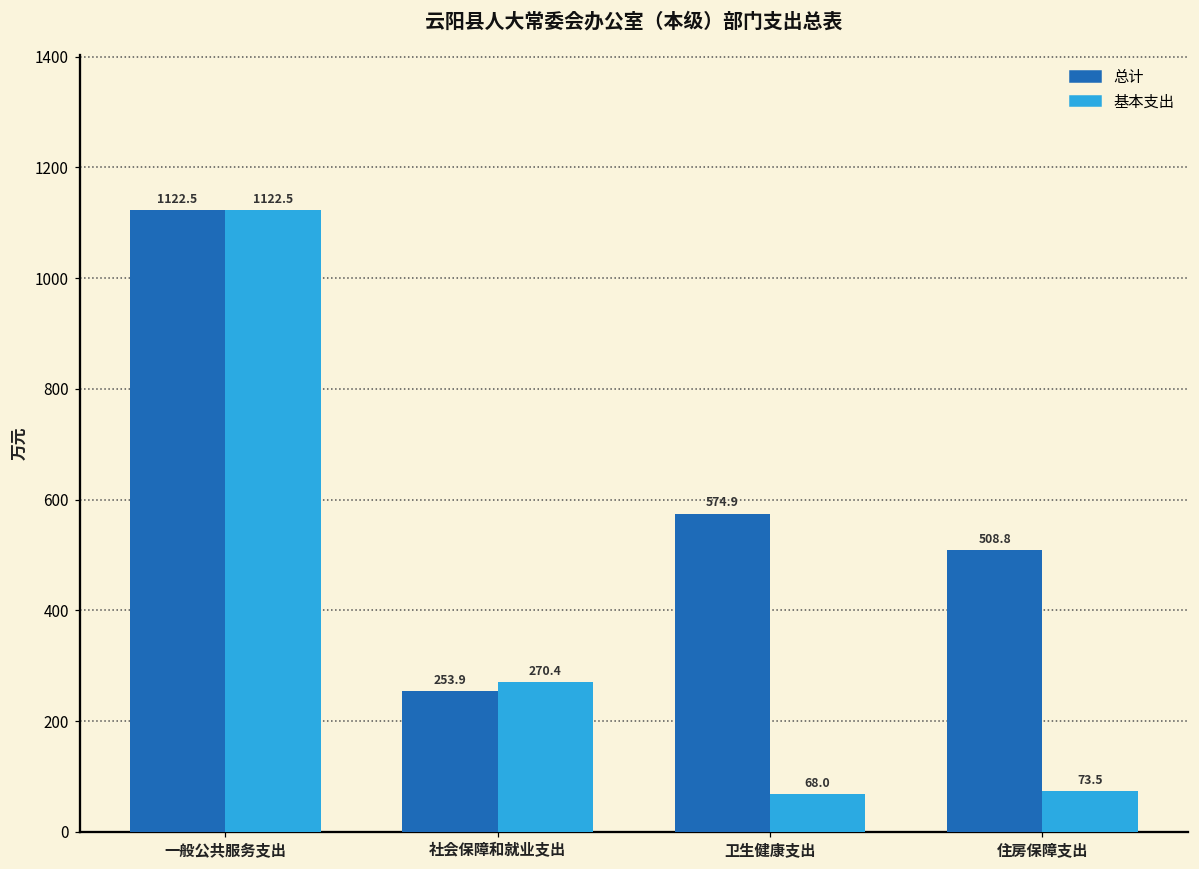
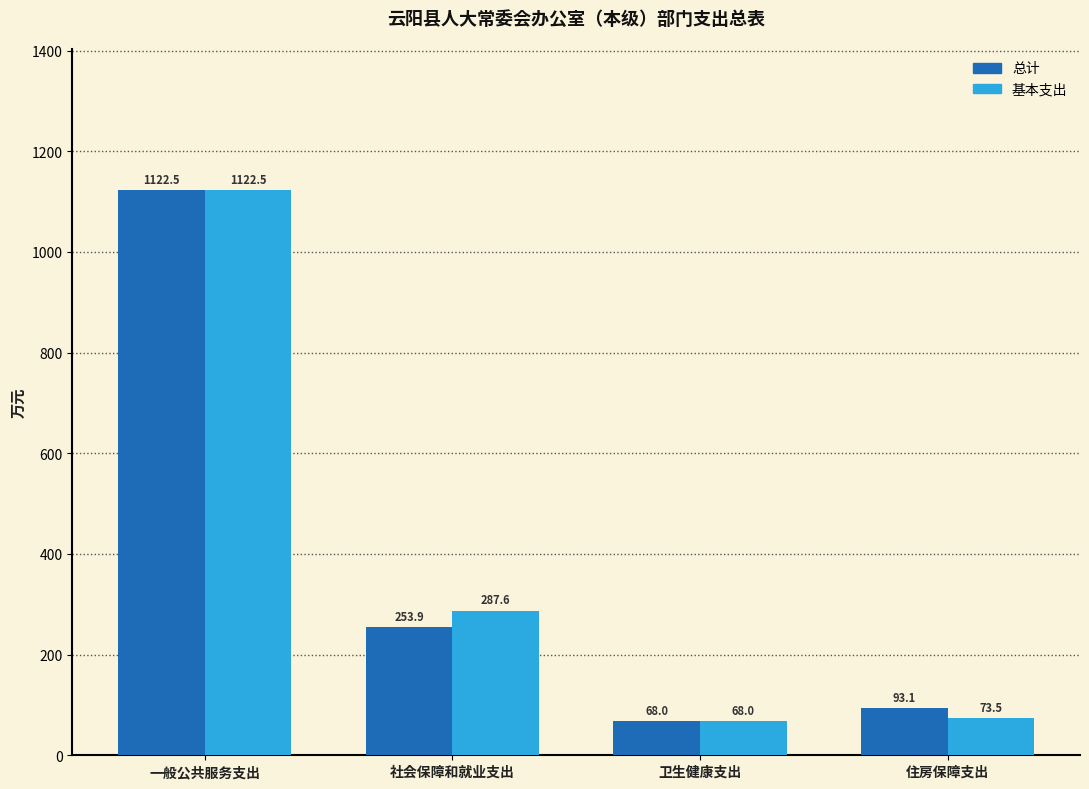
  {
    "总计": {
      "一般公共服务支出": 1122.5,
      "社会保障和就业支出": 253.9,
-     "卫生健康支出": 574.9,
-     "住房保障支出": 508.8
+     "卫生健康支出": 68.0,
+     "住房保障支出": 93.1
    },
    "基本支出": {
      "一般公共服务支出": 1122.5,
-     "社会保障和就业支出": 270.4,
+     "社会保障和就业支出": 287.6,
      "卫生健康支出": 68.0,
      "住房保障支出": 73.5
    }
  }
